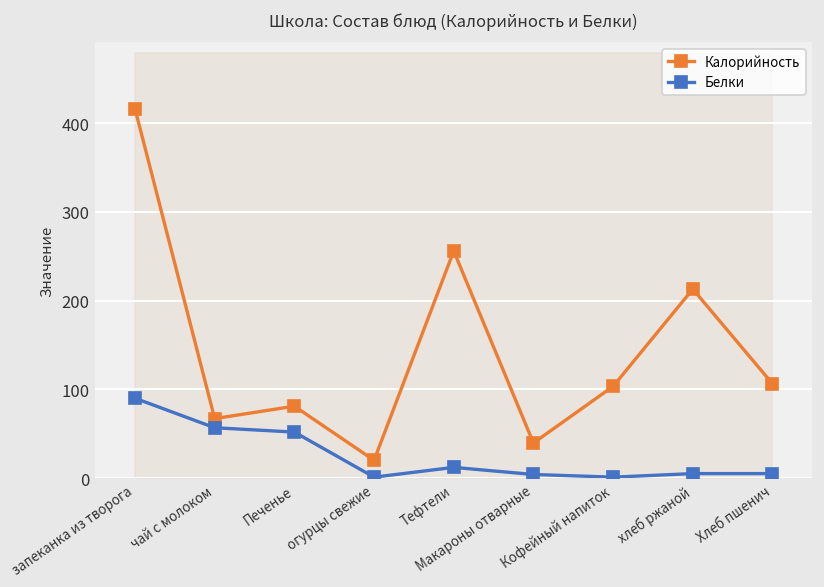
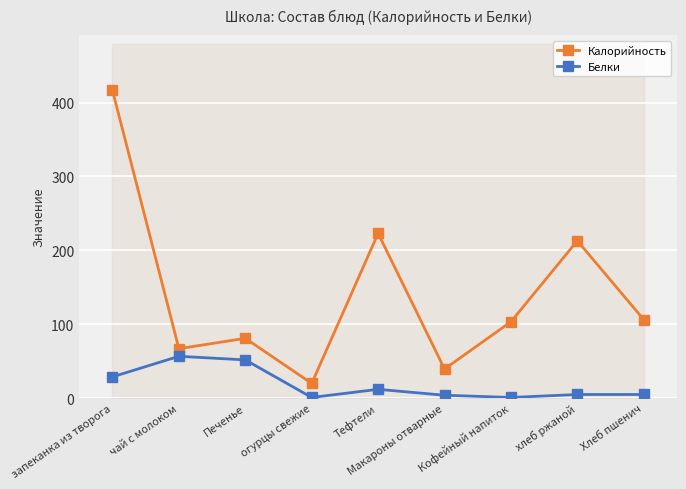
  {
    "Калорийность": {
      "запеканка из творога": 420,
      "чай с молоком": 70,
      "Печенье": 80,
      "огурцы свежие": 20,
-     "Тефтели": 260,
+     "Тефтели": 220,
      "Макароны отварные": 40,
      "Кофейный напиток": 100,
      "хлеб ржаной": 210,
      "Хлеб пшенич": 110
    },
    "Белки": {
-     "запеканка из творога": 90,
+     "запеканка из творога": 30,
      "чай с молоком": 60,
      "Печенье": 50,
      "огурцы свежие": 0,
      "Тефтели": 10,
      "Макароны отварные": 0,
      "Кофейный напиток": 0,
      "хлеб ржаной": 10,
      "Хлеб пшенич": 10
    }
  }
